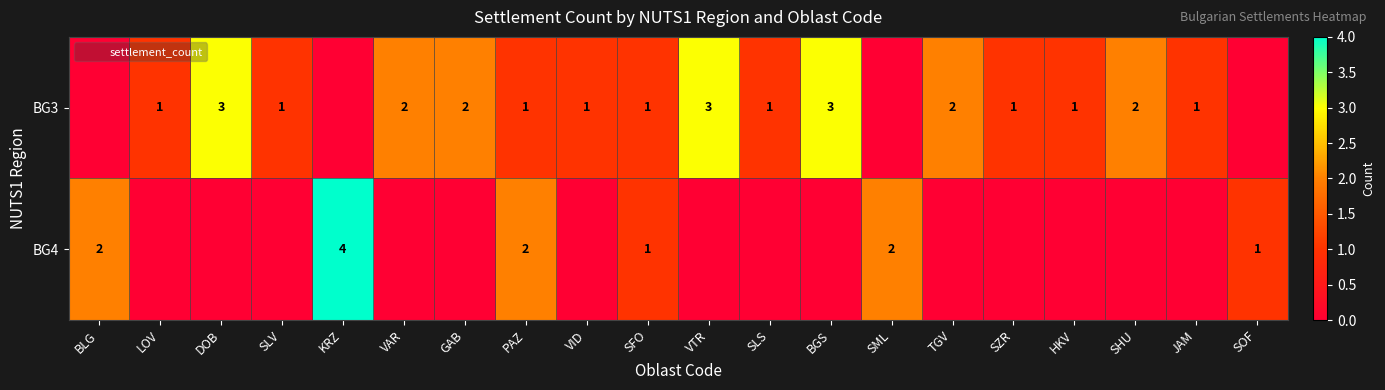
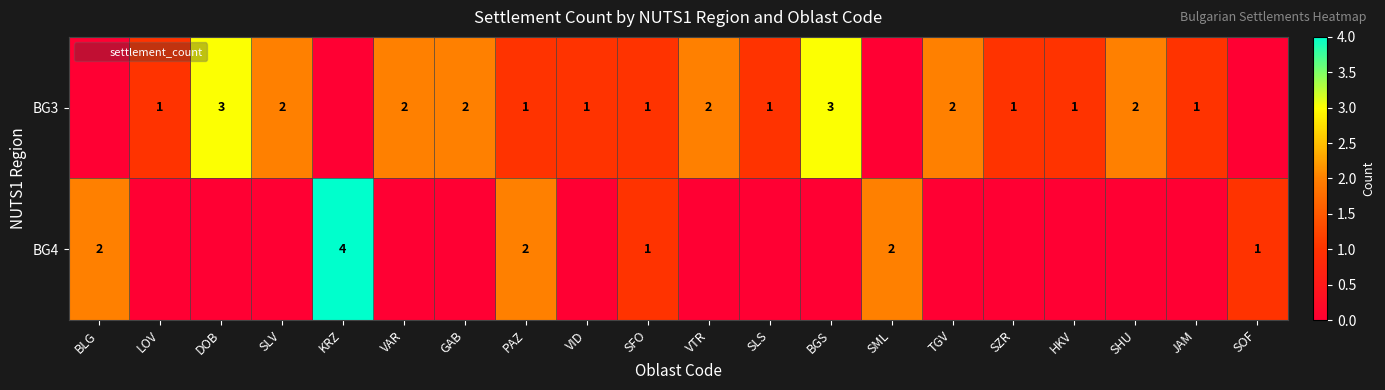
  {
    "BG3": {
      "LOV": 1,
      "DOB": 3,
-     "SLV": 1,
+     "SLV": 2,
      "VAR": 2,
      "GAB": 2,
      "PAZ": 1,
      "VID": 1,
      "SFO": 1,
-     "VTR": 3,
+     "VTR": 2,
      "SLS": 1,
      "BGS": 3,
      "TGV": 2,
      "SZR": 1,
      "HKV": 1,
      "SHU": 2,
      "JAM": 1
    },
    "BG4": {
      "BLG": 2,
      "KRZ": 4,
      "PAZ": 2,
      "SFO": 1,
      "SML": 2,
      "SOF": 1
    }
  }
